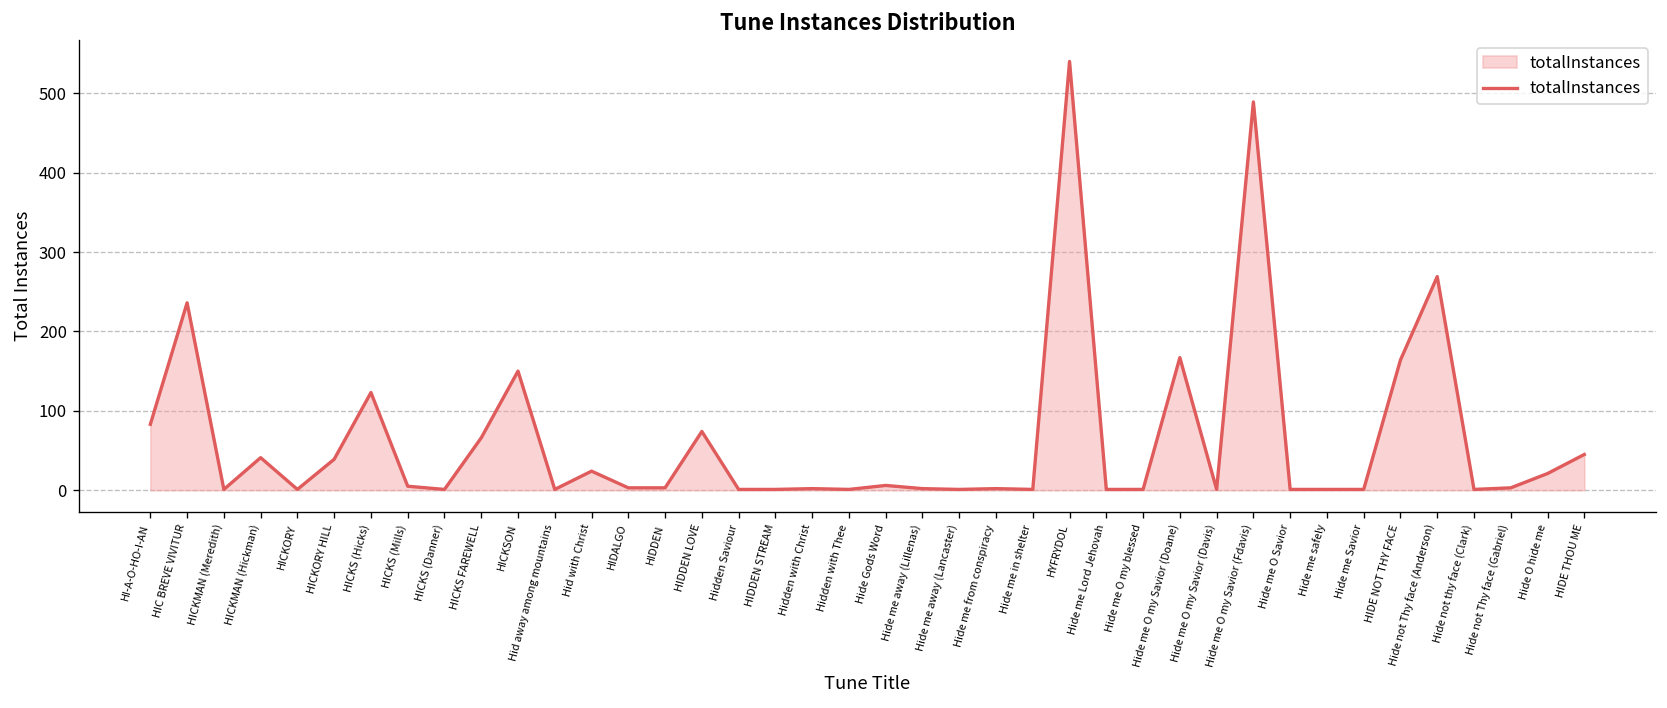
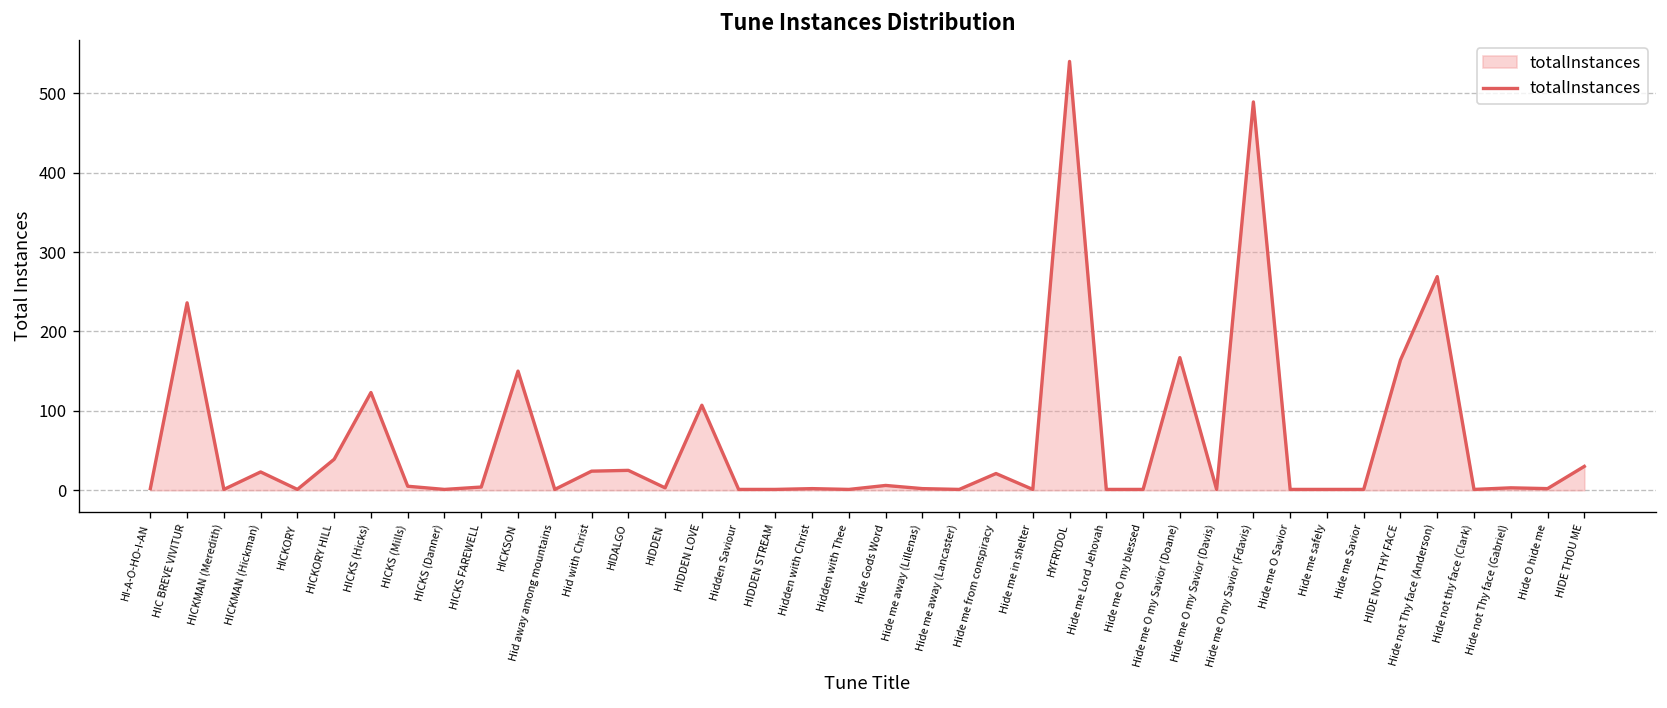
  {
-   "HI-A-O-HO-I-AN": 80,
+   "HI-A-O-HO-I-AN": 0,
    "HIC BREVE VIVITUR": 240,
    "HICKMAN (Meredith)": 0,
-   "HICKMAN (Hickman)": 40,
+   "HICKMAN (Hickman)": 20,
    "HICKORY": 0,
    "HICKORY HILL": 40,
    "HICKS (Hicks)": 120,
    "HICKS (Mills)": 10,
    "HICKS (Danner)": 0,
-   "HICKS FAREWELL": 70,
+   "HICKS FAREWELL": 0,
    "HICKSON": 150,
    "Hid away among mountains": 0,
    "Hid with Christ": 20,
-   "HIDALGO": 0,
+   "HIDALGO": 30,
    "HIDDEN": 0,
-   "HIDDEN LOVE": 70,
+   "HIDDEN LOVE": 110,
    "Hidden Saviour": 0,
    "HIDDEN STREAM": 0,
    "Hidden with Christ": 0,
    "Hidden with Thee": 0,
    "Hide Gods Word": 10,
    "Hide me away (Lillenas)": 0,
    "Hide me away (Lancaster)": 0,
-   "Hide me from conspiracy": 0,
+   "Hide me from conspiracy": 20,
    "Hide me in shelter": 0,
    "HYFRYDOL": 540,
    "Hide me Lord Jehovah": 0,
    "Hide me O my blessed": 0,
    "Hide me O my Savior (Doane)": 170,
    "Hide me O my Savior (Davis)": 0,
    "Hide me O my Savior (Fdavis)": 490,
    "Hide me O Savior": 0,
    "Hide me safely": 0,
    "Hide me Savior": 0,
    "HIDE NOT THY FACE": 160,
    "Hide not Thy face (Anderson)": 270,
    "Hide not thy face (Clark)": 0,
    "Hide not Thy face (Gabriel)": 0,
-   "Hide O hide me": 20,
-   "HIDE THOU ME": 50
+   "Hide O hide me": 0,
+   "HIDE THOU ME": 30
  }
